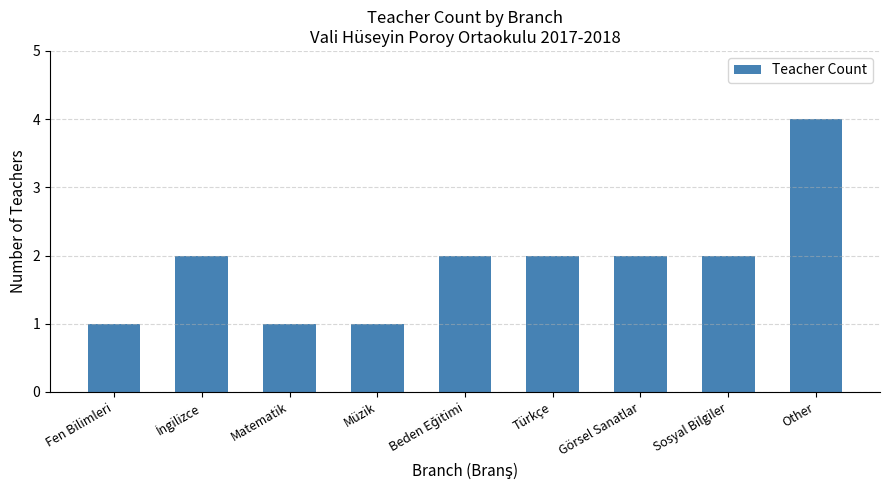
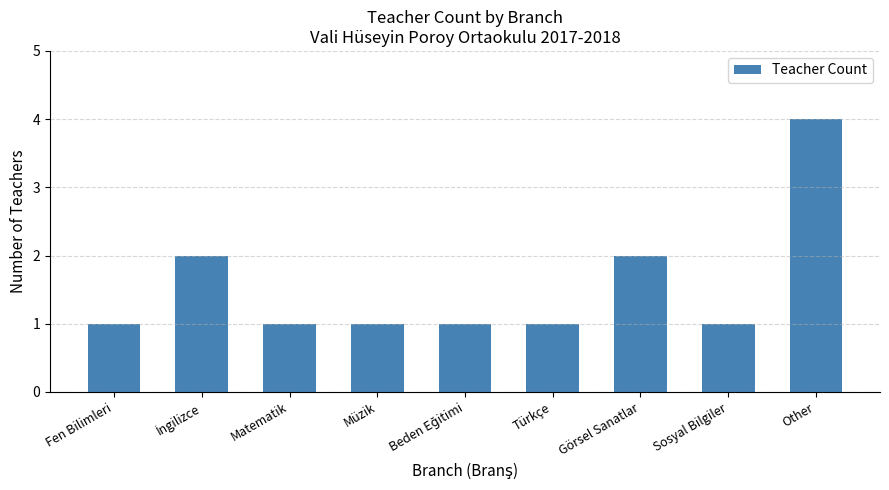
  {
    "Fen Bilimleri": 1,
    "İngilizce": 2,
    "Matematik": 1,
    "Müzik": 1,
-   "Beden Eğitimi": 2,
-   "Türkçe": 2,
+   "Beden Eğitimi": 1,
+   "Türkçe": 1,
    "Görsel Sanatlar": 2,
-   "Sosyal Bilgiler": 2,
+   "Sosyal Bilgiler": 1,
    "Other": 4
  }
